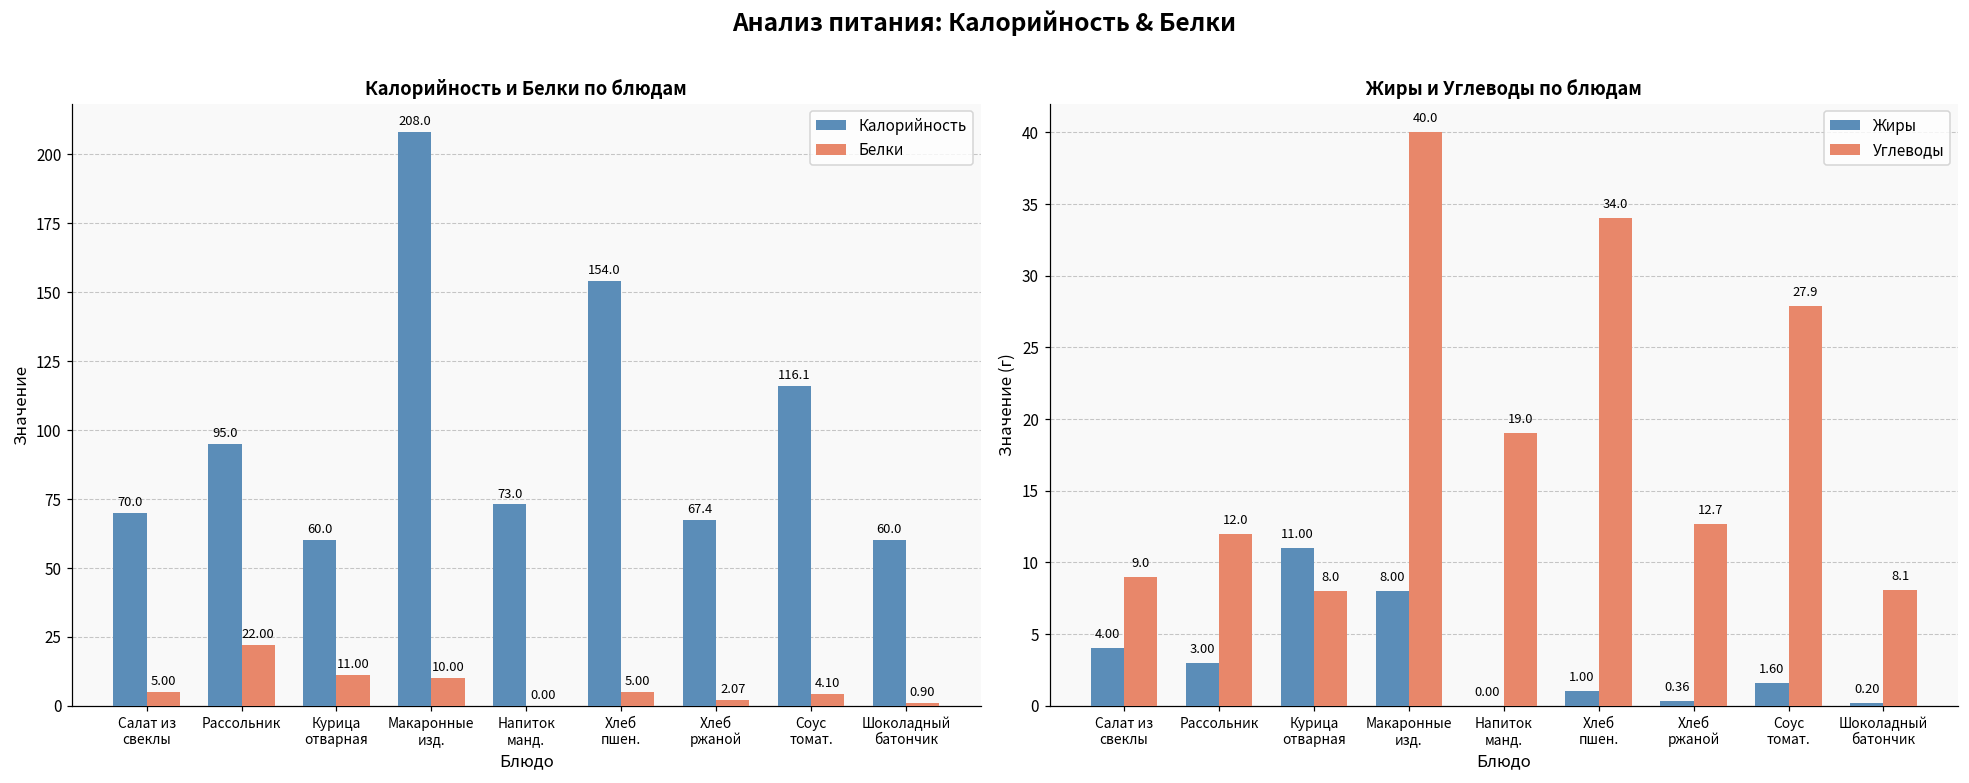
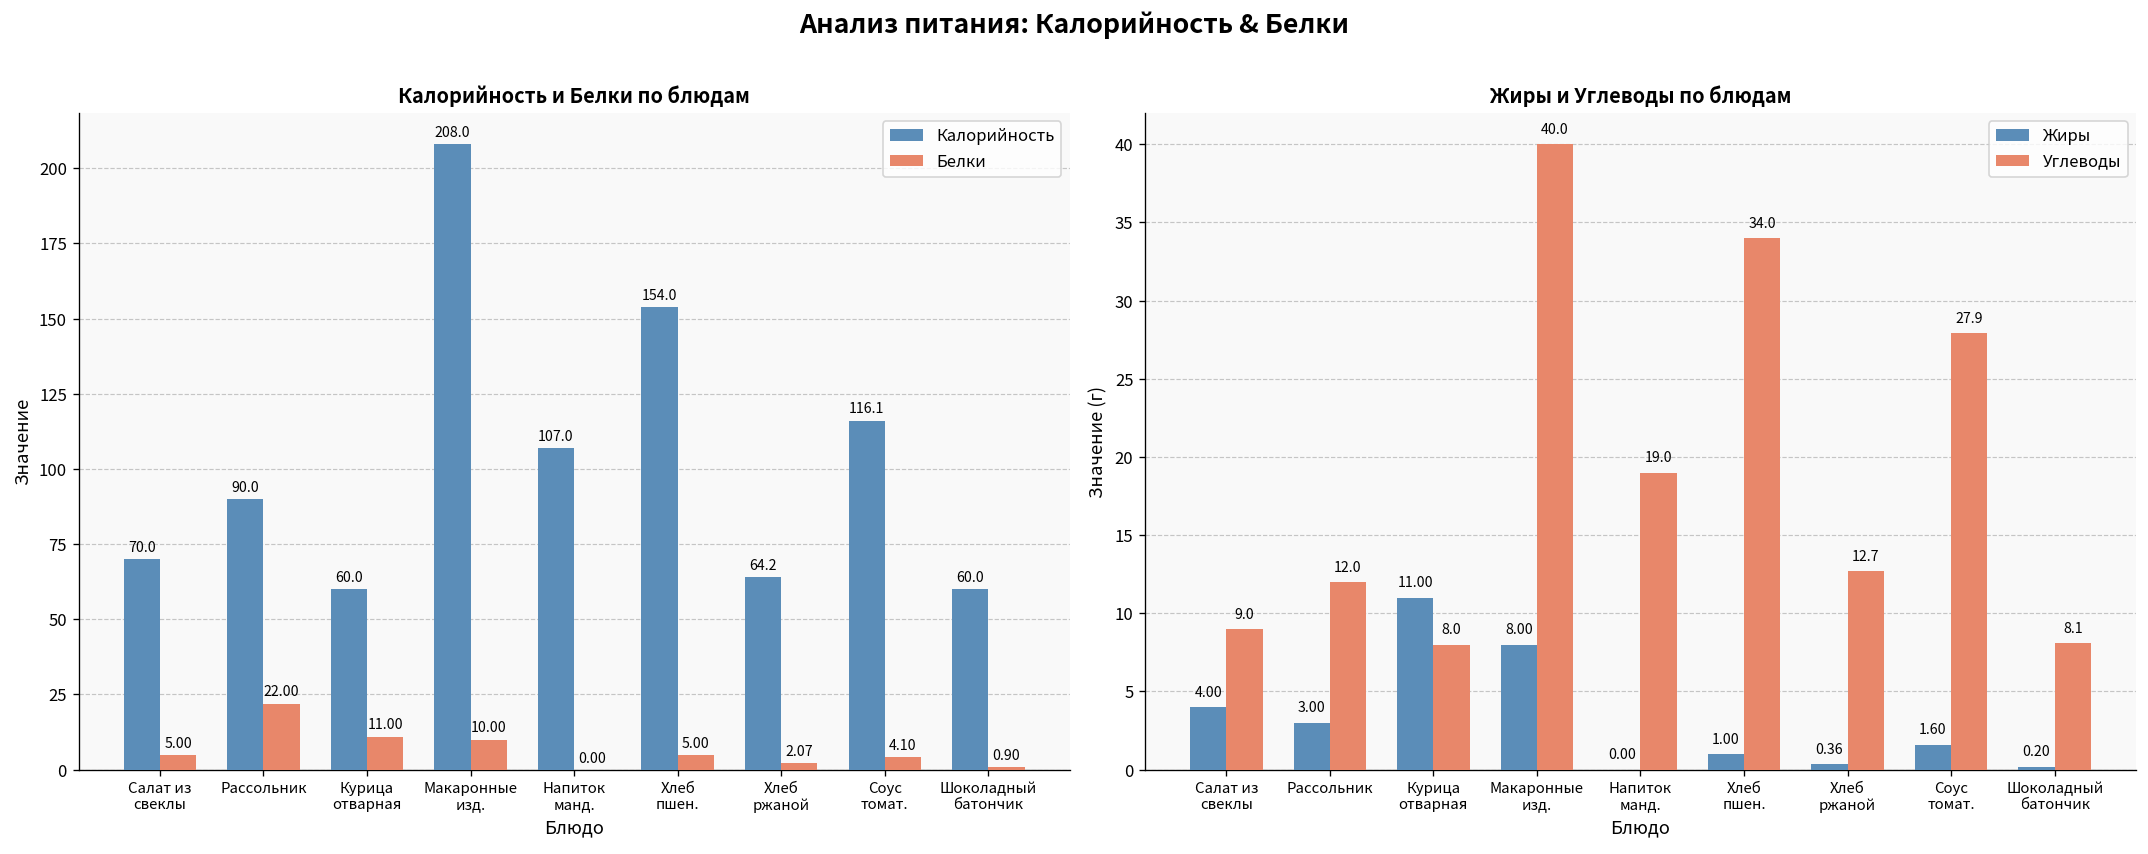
  {
    "Калорийность и Белки по блюдам": {
      "Калорийность": {
        "Салат из свеклы": 70.0,
-       "Рассольник": 95.0,
+       "Рассольник": 90.0,
        "Курица отварная": 60.0,
        "Макаронные изд.": 208.0,
-       "Напиток манд.": 73.0,
+       "Напиток манд.": 107.0,
        "Хлеб пшен.": 154.0,
-       "Хлеб ржаной": 67.4,
+       "Хлеб ржаной": 64.2,
        "Соус томат.": 116.1,
        "Шоколадный батончик": 60.0
      },
      "Белки": {
        "Салат из свеклы": 5.00,
        "Рассольник": 22.00,
        "Курица отварная": 11.00,
        "Макаронные изд.": 10.00,
        "Напиток манд.": 0.00,
        "Хлеб пшен.": 5.00,
        "Хлеб ржаной": 2.07,
        "Соус томат.": 4.10,
        "Шоколадный батончик": 0.90
      }
    },
    "Жиры и Углеводы по блюдам": {
      "Жиры": {
        "Салат из свеклы": 4.00,
        "Рассольник": 3.00,
        "Курица отварная": 11.00,
        "Макаронные изд.": 8.00,
        "Напиток манд.": 0.00,
        "Хлеб пшен.": 1.00,
        "Хлеб ржаной": 0.36,
        "Соус томат.": 1.60,
        "Шоколадный батончик": 0.20
      },
      "Углеводы": {
        "Салат из свеклы": 9.0,
        "Рассольник": 12.0,
        "Курица отварная": 8.0,
        "Макаронные изд.": 40.0,
        "Напиток манд.": 19.0,
        "Хлеб пшен.": 34.0,
        "Хлеб ржаной": 12.7,
        "Соус томат.": 27.9,
        "Шоколадный батончик": 8.1
      }
    }
  }
